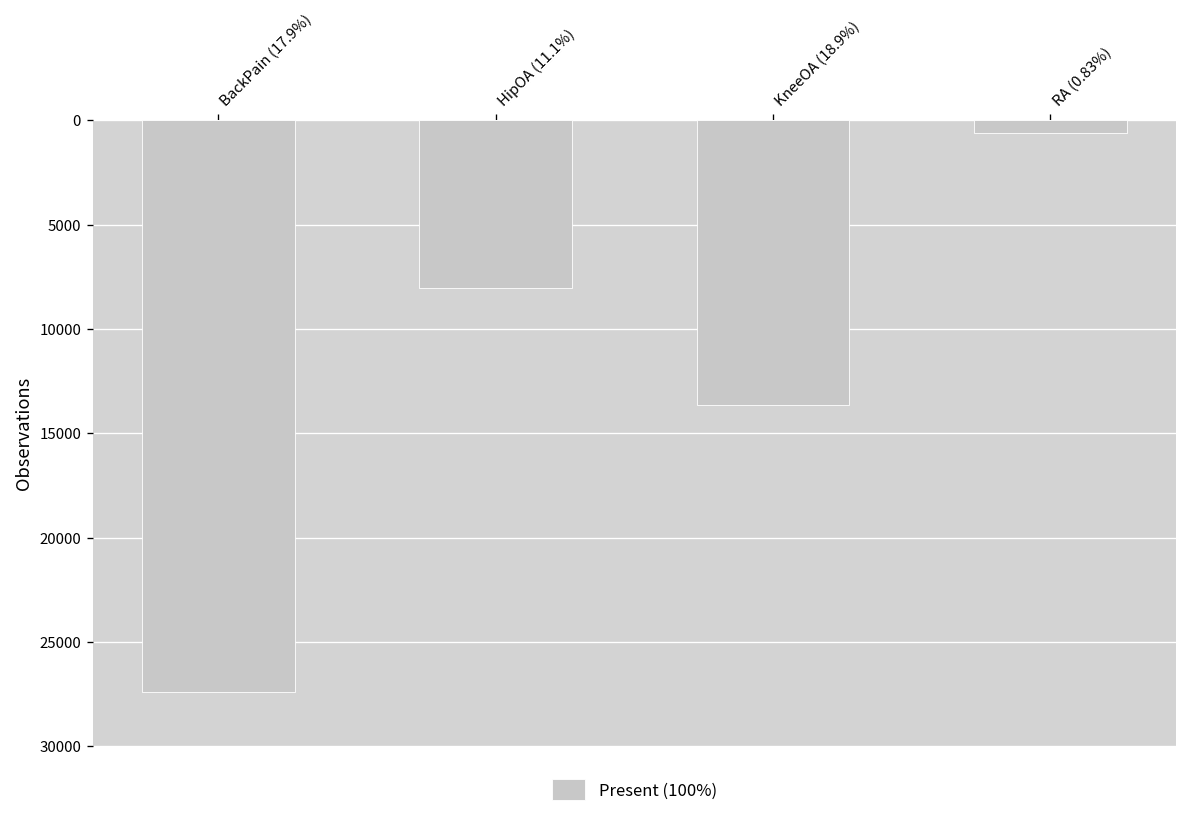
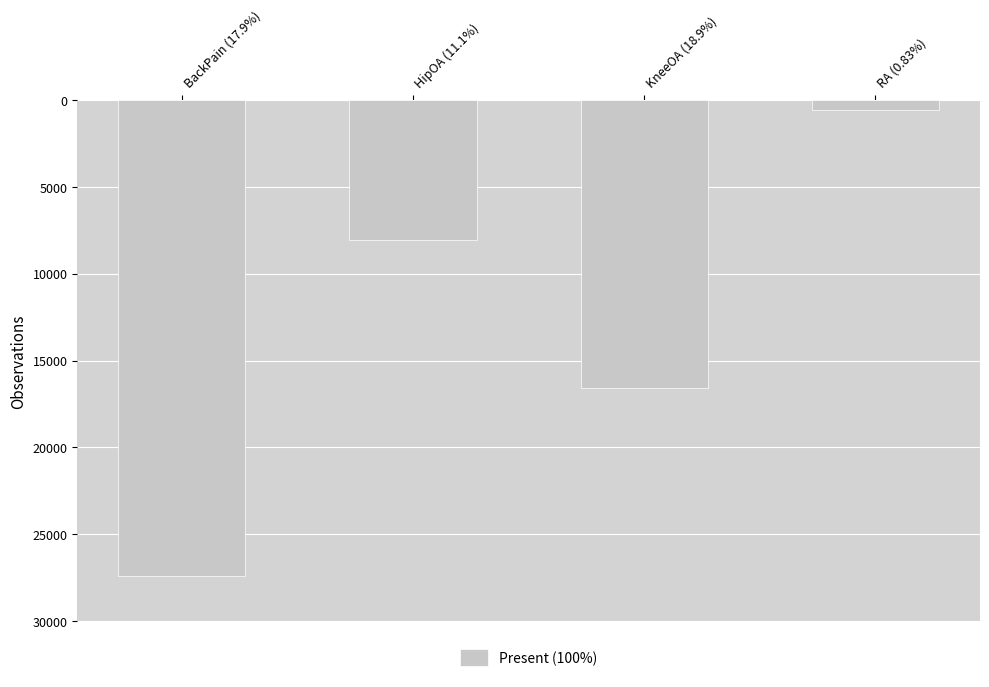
  {
    "BackPain (17.9%)": 27400,
    "HipOA (11.1%)": 8000,
-   "KneeOA (18.9%)": 13700,
+   "KneeOA (18.9%)": 16600,
    "RA (0.83%)": 600
  }
